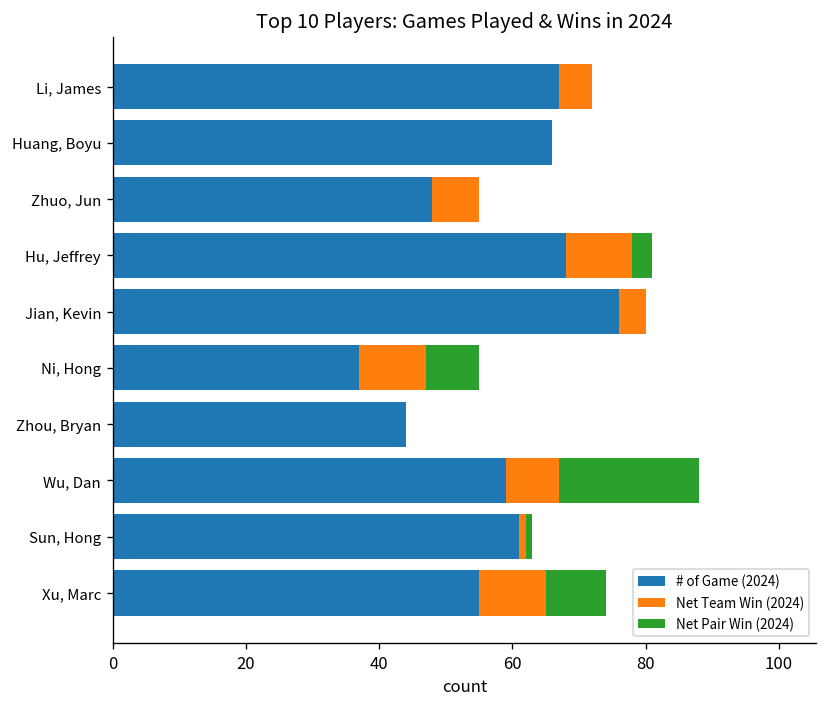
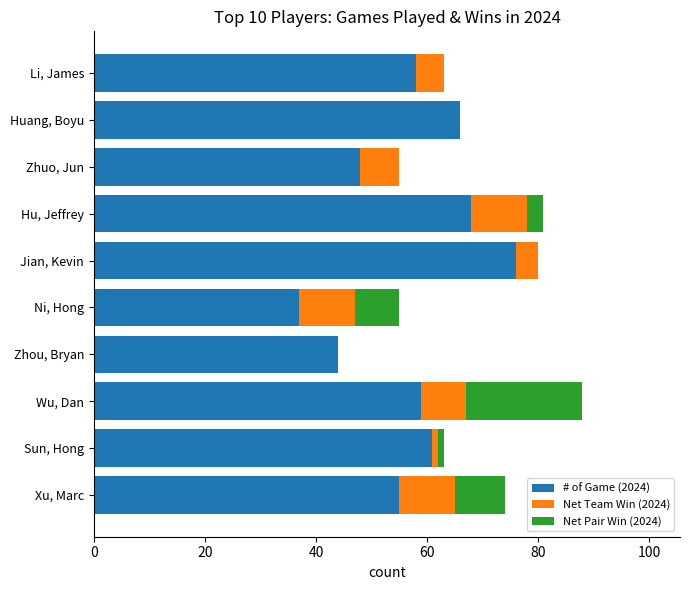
  {
    "# of Game (2024)": {
-     "Li, James": 67,
+     "Li, James": 58,
      "Huang, Boyu": 66,
      "Zhuo, Jun": 48,
      "Hu, Jeffrey": 68,
      "Jian, Kevin": 76,
      "Ni, Hong": 37,
      "Zhou, Bryan": 44,
      "Wu, Dan": 59,
      "Sun, Hong": 61,
      "Xu, Marc": 55
    },
    "Net Team Win (2024)": {
      "Li, James": 5,
      "Huang, Boyu": 0,
      "Zhuo, Jun": 7,
      "Hu, Jeffrey": 10,
      "Jian, Kevin": 4,
      "Ni, Hong": 10,
      "Zhou, Bryan": 0,
      "Wu, Dan": 8,
      "Sun, Hong": 1,
      "Xu, Marc": 10
    },
    "Net Pair Win (2024)": {
      "Li, James": 0,
      "Huang, Boyu": 0,
      "Zhuo, Jun": 0,
      "Hu, Jeffrey": 3,
      "Jian, Kevin": 0,
      "Ni, Hong": 8,
      "Zhou, Bryan": 0,
      "Wu, Dan": 21,
      "Sun, Hong": 1,
      "Xu, Marc": 9
    }
  }
